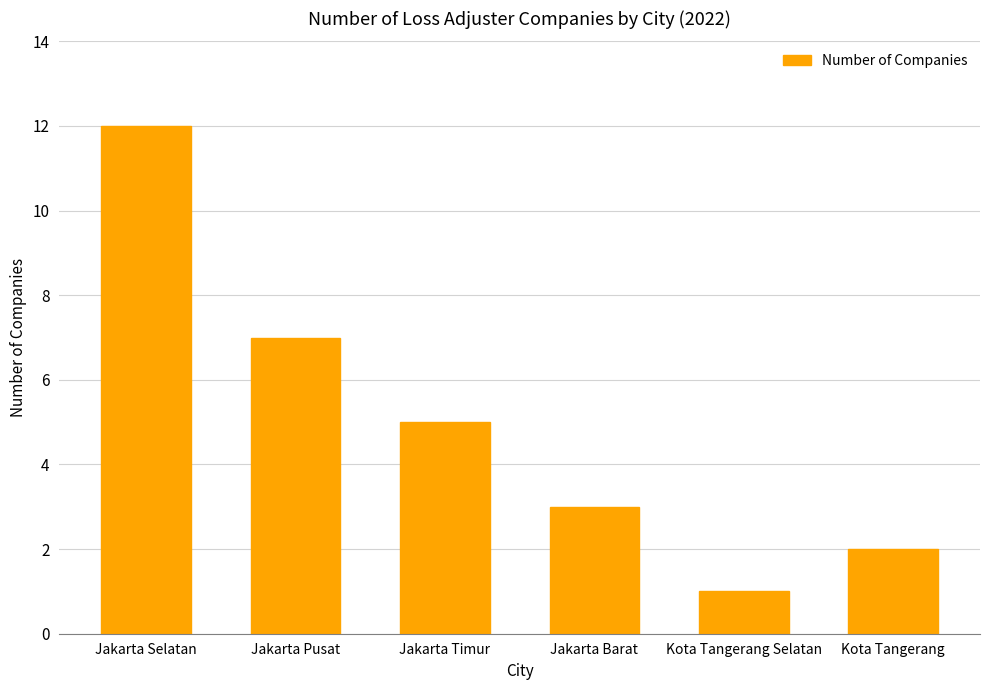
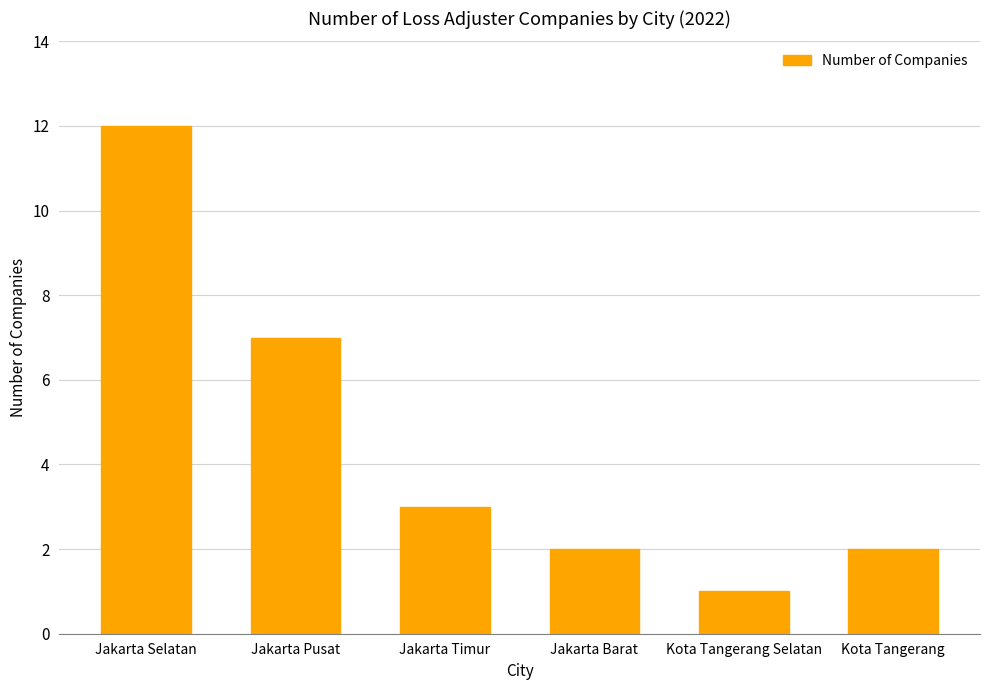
  {
    "Jakarta Selatan": 12,
    "Jakarta Pusat": 7,
-   "Jakarta Timur": 5,
-   "Jakarta Barat": 3,
+   "Jakarta Timur": 3,
+   "Jakarta Barat": 2,
    "Kota Tangerang Selatan": 1,
    "Kota Tangerang": 2
  }
